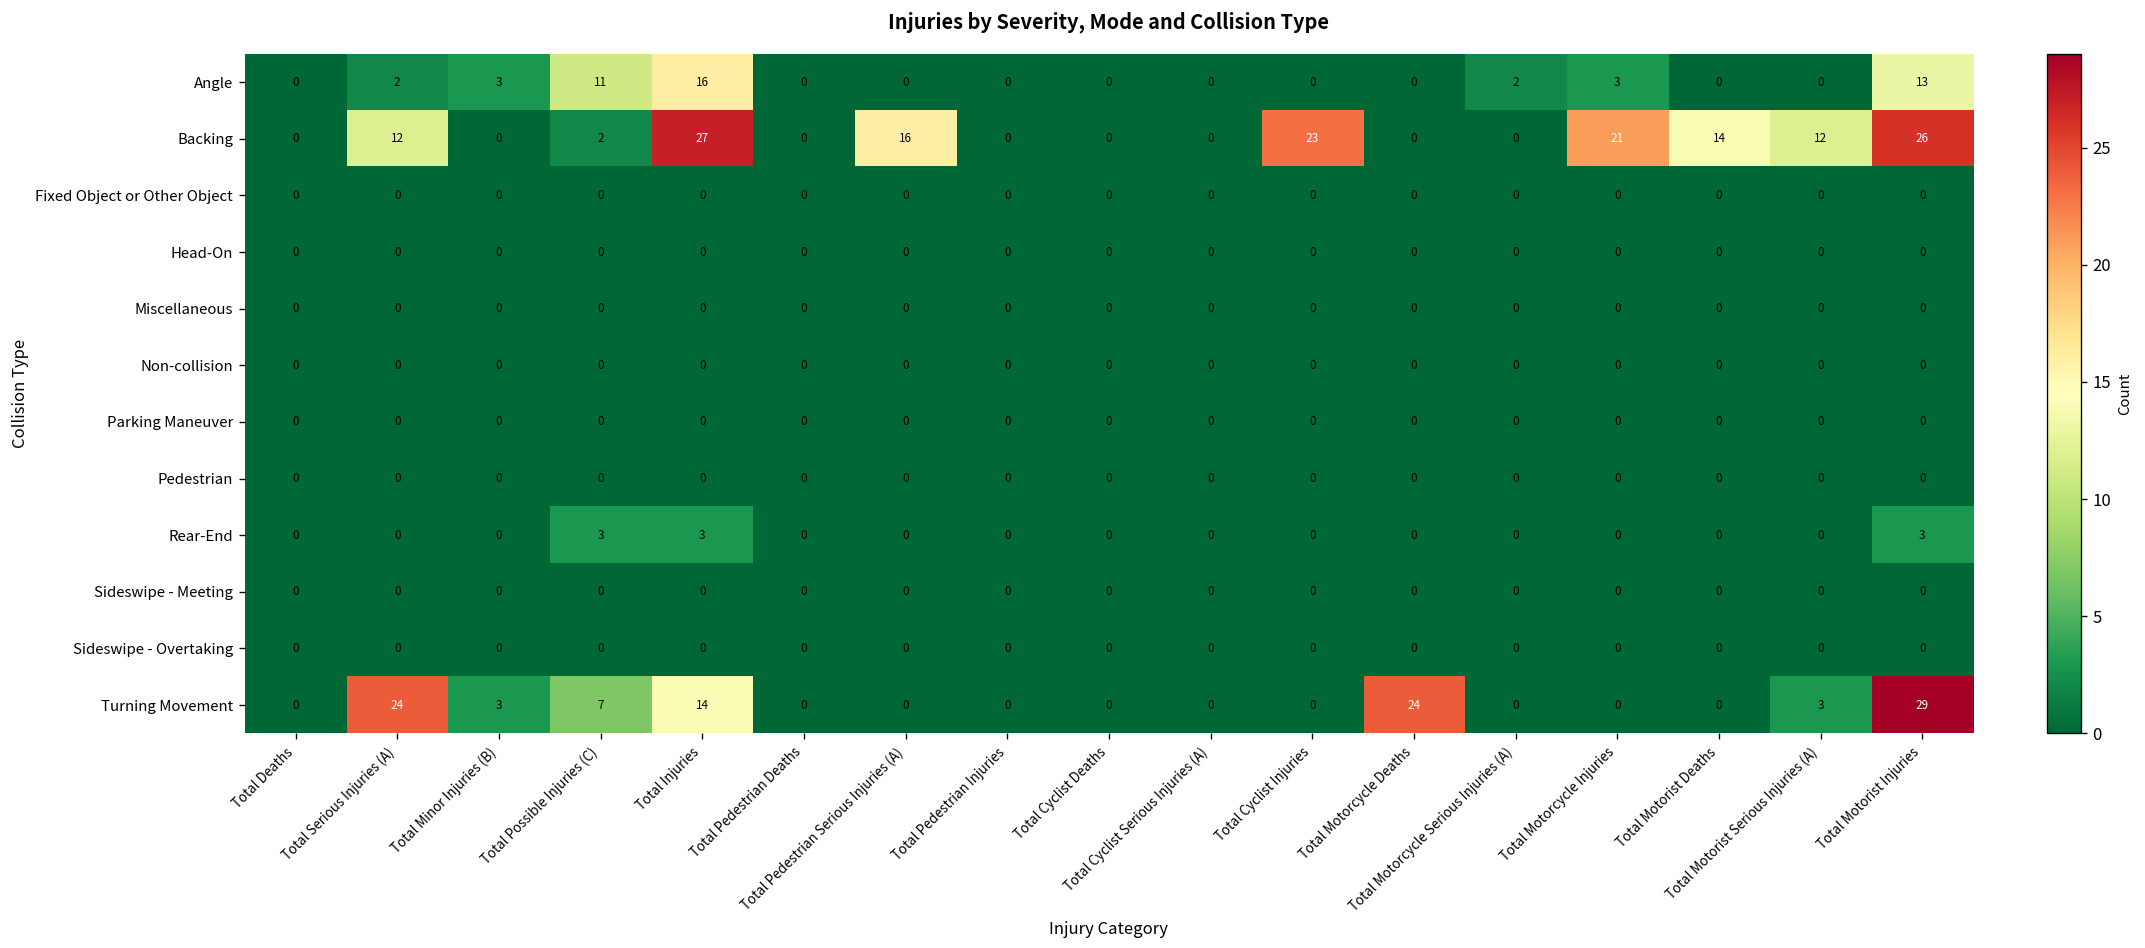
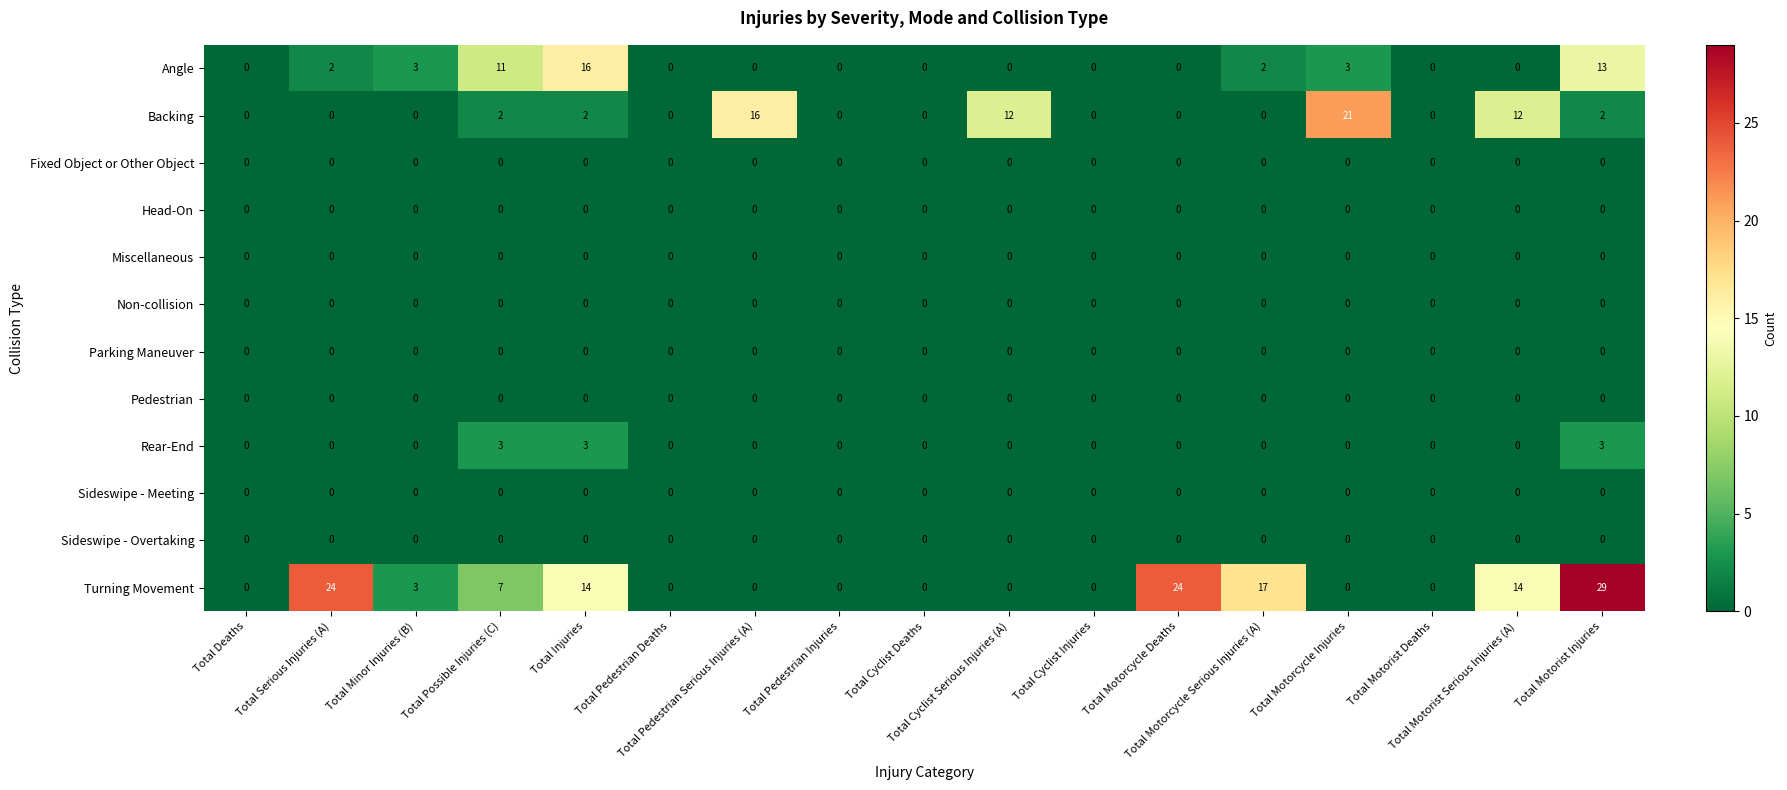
  {
    "Backing": {
      "Total Deaths": 0,
-     "Total Serious Injuries (A)": 12,
+     "Total Serious Injuries (A)": 0,
      "Total Minor Injuries (B)": 0,
      "Total Possible Injuries (C)": 2,
-     "Total Injuries": 27,
+     "Total Injuries": 2,
      "Total Pedestrian Deaths": 0,
      "Total Pedestrian Serious Injuries (A)": 16,
      "Total Pedestrian Injuries": 0,
      "Total Cyclist Deaths": 0,
-     "Total Cyclist Serious Injuries (A)": 0,
-     "Total Cyclist Injuries": 23,
+     "Total Cyclist Serious Injuries (A)": 12,
+     "Total Cyclist Injuries": 0,
      "Total Motorcycle Deaths": 0,
      "Total Motorcycle Serious Injuries (A)": 0,
      "Total Motorcycle Injuries": 21,
-     "Total Motorist Deaths": 14,
+     "Total Motorist Deaths": 0,
      "Total Motorist Serious Injuries (A)": 12,
-     "Total Motorist Injuries": 26
+     "Total Motorist Injuries": 2
    },
    "Turning Movement": {
      "Total Deaths": 0,
      "Total Serious Injuries (A)": 24,
      "Total Minor Injuries (B)": 3,
      "Total Possible Injuries (C)": 7,
      "Total Injuries": 14,
      "Total Pedestrian Deaths": 0,
      "Total Pedestrian Serious Injuries (A)": 0,
      "Total Pedestrian Injuries": 0,
      "Total Cyclist Deaths": 0,
      "Total Cyclist Serious Injuries (A)": 0,
      "Total Cyclist Injuries": 0,
      "Total Motorcycle Deaths": 24,
-     "Total Motorcycle Serious Injuries (A)": 0,
+     "Total Motorcycle Serious Injuries (A)": 17,
      "Total Motorcycle Injuries": 0,
      "Total Motorist Deaths": 0,
-     "Total Motorist Serious Injuries (A)": 3,
+     "Total Motorist Serious Injuries (A)": 14,
      "Total Motorist Injuries": 29
    }
  }
